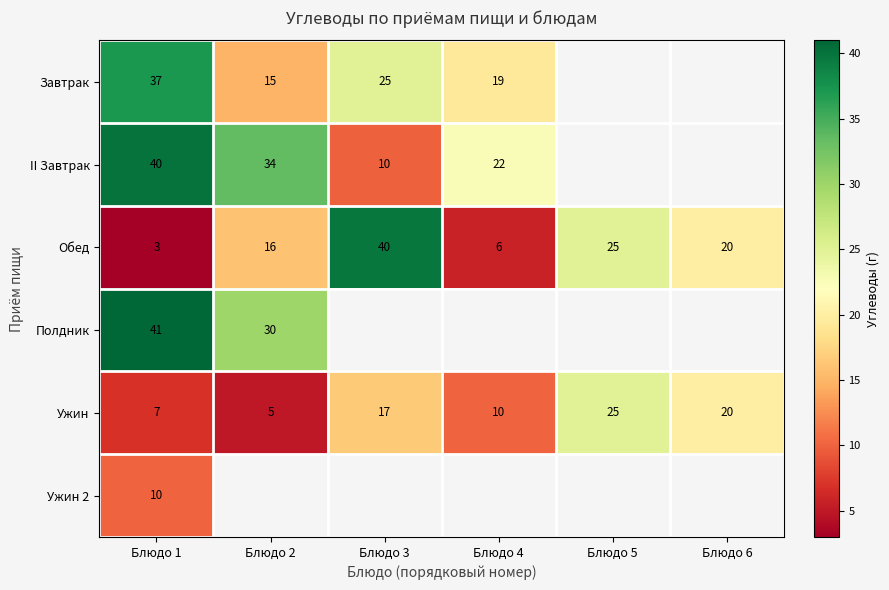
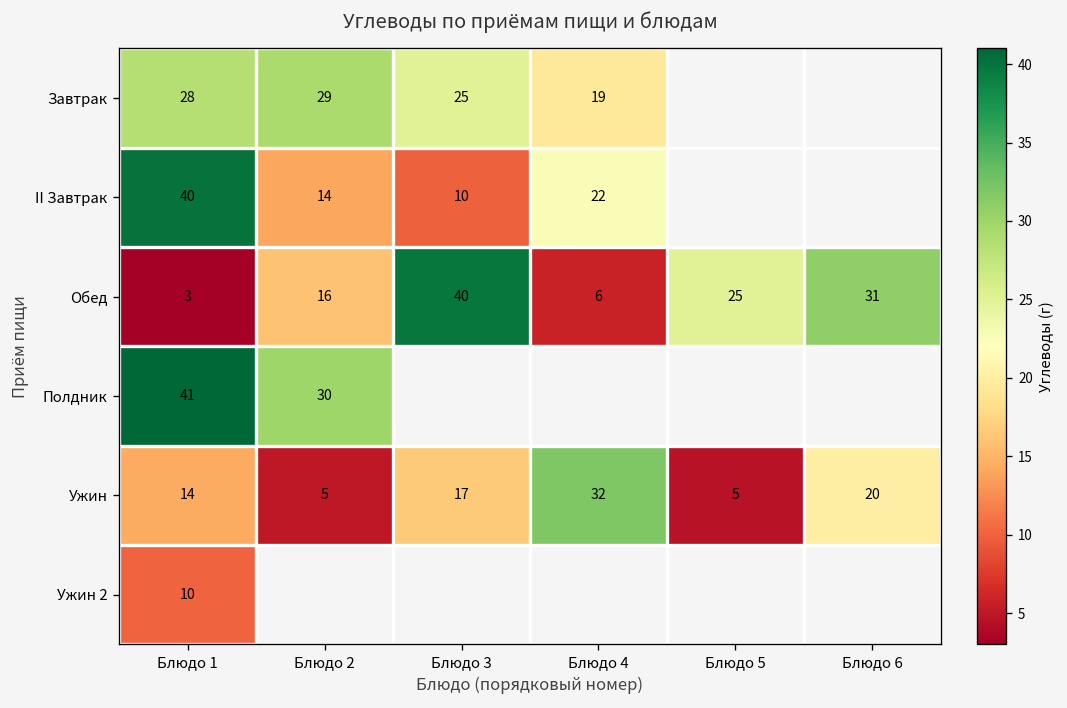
  {
    "Завтрак": {
-     "Блюдо 1": 37,
-     "Блюдо 2": 15,
+     "Блюдо 1": 28,
+     "Блюдо 2": 29,
      "Блюдо 3": 25,
      "Блюдо 4": 19
    },
    "II Завтрак": {
      "Блюдо 1": 40,
-     "Блюдо 2": 34,
+     "Блюдо 2": 14,
      "Блюдо 3": 10,
      "Блюдо 4": 22
    },
    "Обед": {
      "Блюдо 1": 3,
      "Блюдо 2": 16,
      "Блюдо 3": 40,
      "Блюдо 4": 6,
      "Блюдо 5": 25,
-     "Блюдо 6": 20
+     "Блюдо 6": 31
    },
    "Полдник": {
      "Блюдо 1": 41,
      "Блюдо 2": 30
    },
    "Ужин": {
-     "Блюдо 1": 7,
+     "Блюдо 1": 14,
      "Блюдо 2": 5,
      "Блюдо 3": 17,
-     "Блюдо 4": 10,
-     "Блюдо 5": 25,
+     "Блюдо 4": 32,
+     "Блюдо 5": 5,
      "Блюдо 6": 20
    },
    "Ужин 2": {
      "Блюдо 1": 10
    }
  }
